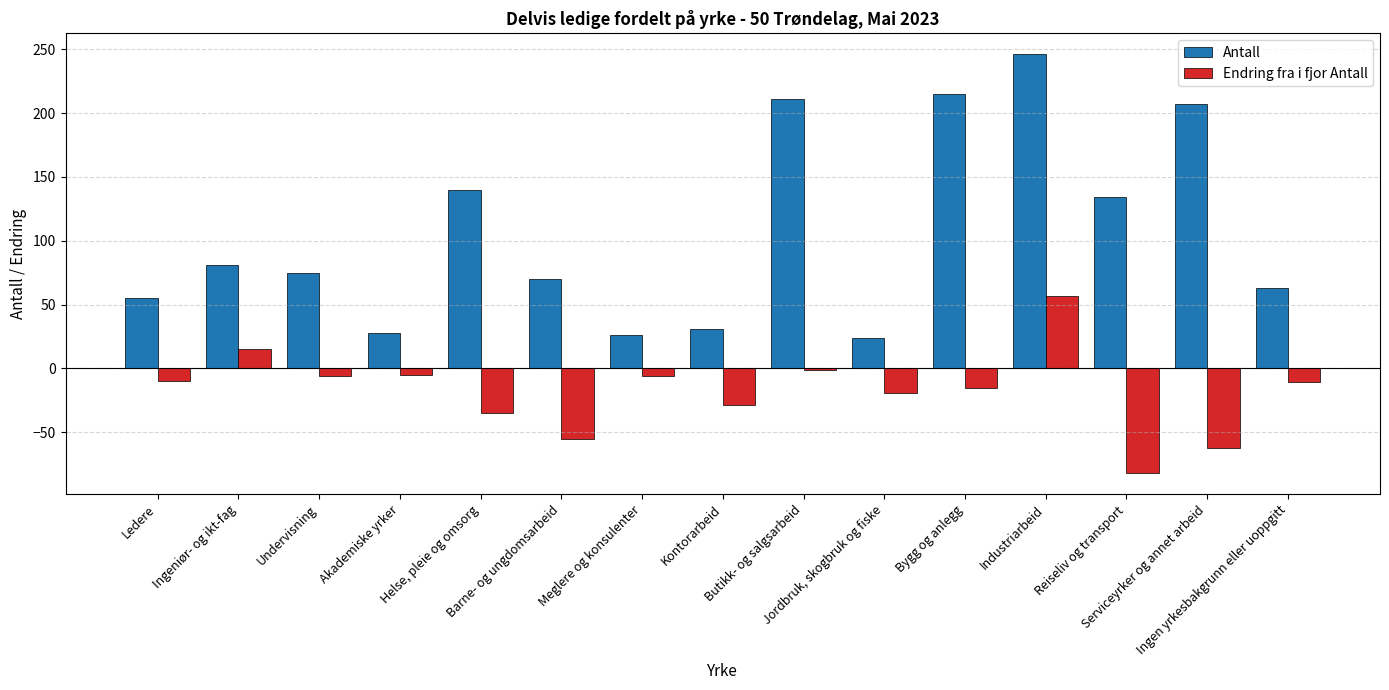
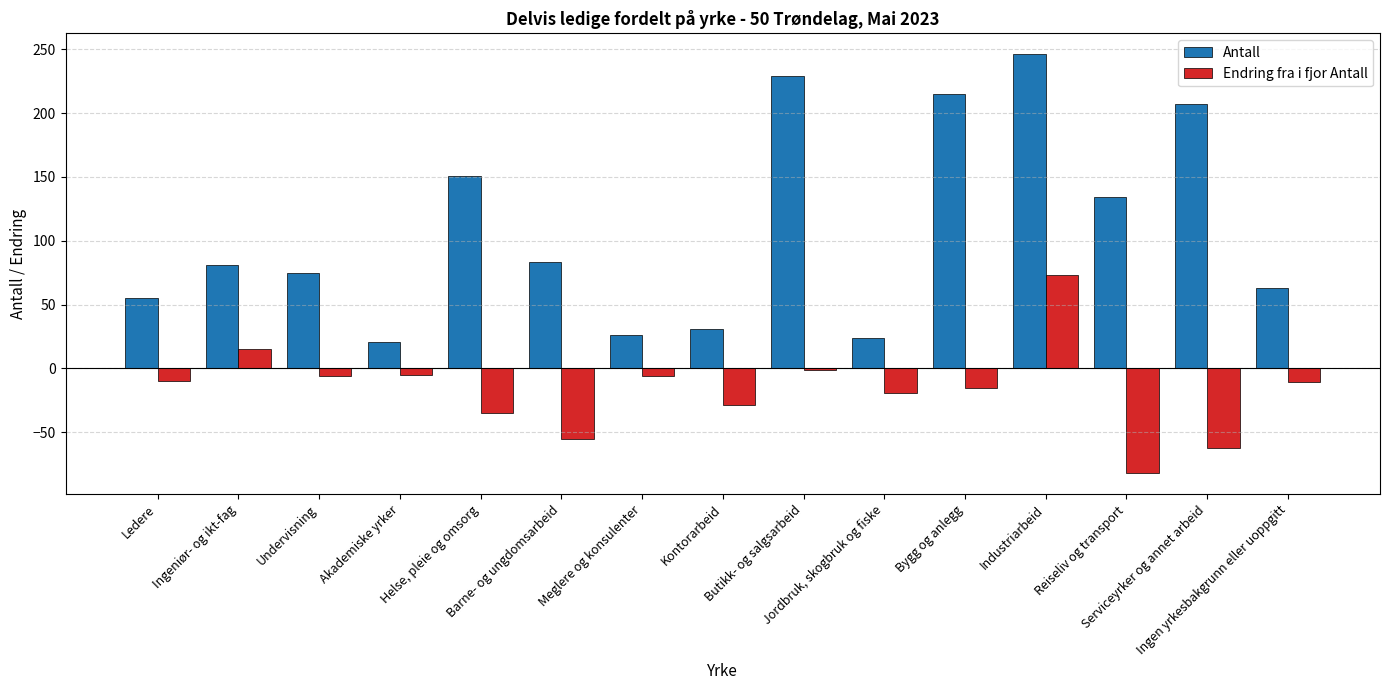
  {
    "Antall": {
      "Ledere": 55,
      "Ingeniør- og ikt-fag": 81,
      "Undervisning": 75,
-     "Akademiske yrker": 28,
-     "Helse, pleie og omsorg": 140,
-     "Barne- og ungdomsarbeid": 70,
+     "Akademiske yrker": 21,
+     "Helse, pleie og omsorg": 151,
+     "Barne- og ungdomsarbeid": 83,
      "Meglere og konsulenter": 26,
      "Kontorarbeid": 31,
-     "Butikk- og salgsarbeid": 211,
+     "Butikk- og salgsarbeid": 229,
      "Jordbruk, skogbruk og fiske": 24,
      "Bygg og anlegg": 215,
      "Industriarbeid": 246,
      "Reiseliv og transport": 134,
      "Serviceyrker og annet arbeid": 207,
      "Ingen yrkesbakgrunn eller uoppgitt": 63
    },
    "Endring fra i fjor Antall": {
      "Ledere": -10,
      "Ingeniør- og ikt-fag": 15,
      "Undervisning": -6,
      "Akademiske yrker": -5,
      "Helse, pleie og omsorg": -35,
      "Barne- og ungdomsarbeid": -55,
      "Meglere og konsulenter": -6,
      "Kontorarbeid": -29,
      "Jordbruk, skogbruk og fiske": -19,
      "Bygg og anlegg": -15,
-     "Industriarbeid": 57,
+     "Industriarbeid": 73,
      "Reiseliv og transport": -82,
      "Serviceyrker og annet arbeid": -62,
      "Ingen yrkesbakgrunn eller uoppgitt": -11
    }
  }
